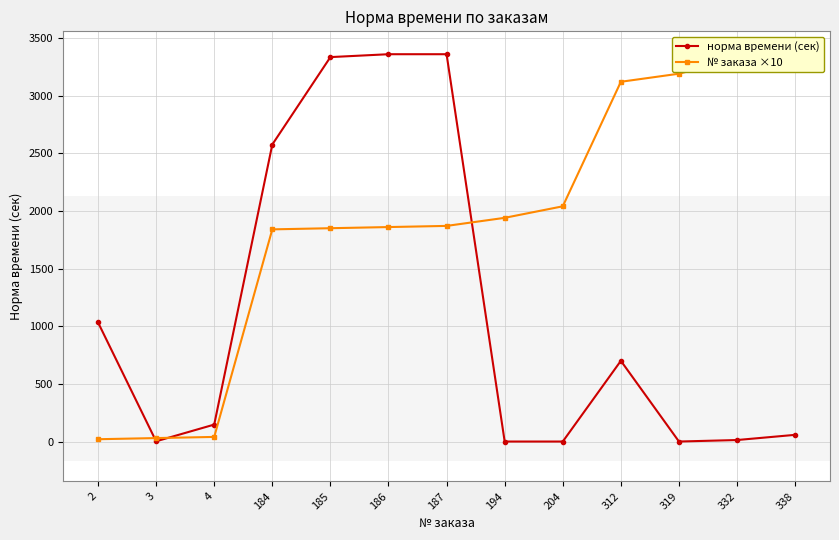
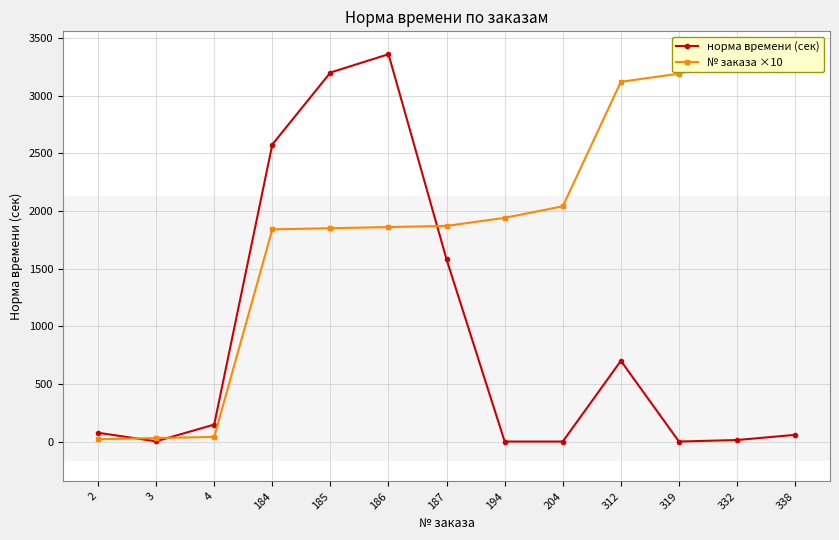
  {
    "норма времени (сек)": {
-     "2": 1030,
+     "2": 80,
      "3": 0,
      "4": 150,
      "184": 2580,
-     "185": 3330,
+     "185": 3200,
      "186": 3360,
-     "187": 3360,
+     "187": 1580,
      "194": 0,
      "204": 0,
      "312": 700,
      "319": 0,
      "332": 10,
      "338": 60
    },
    "№ заказа ×10": {
      "2": 20,
      "3": 30,
      "4": 40,
      "184": 1840,
      "185": 1850,
      "186": 1860,
      "187": 1870,
      "194": 1940,
      "204": 2040,
      "312": 3120,
      "319": 3190
    }
  }
